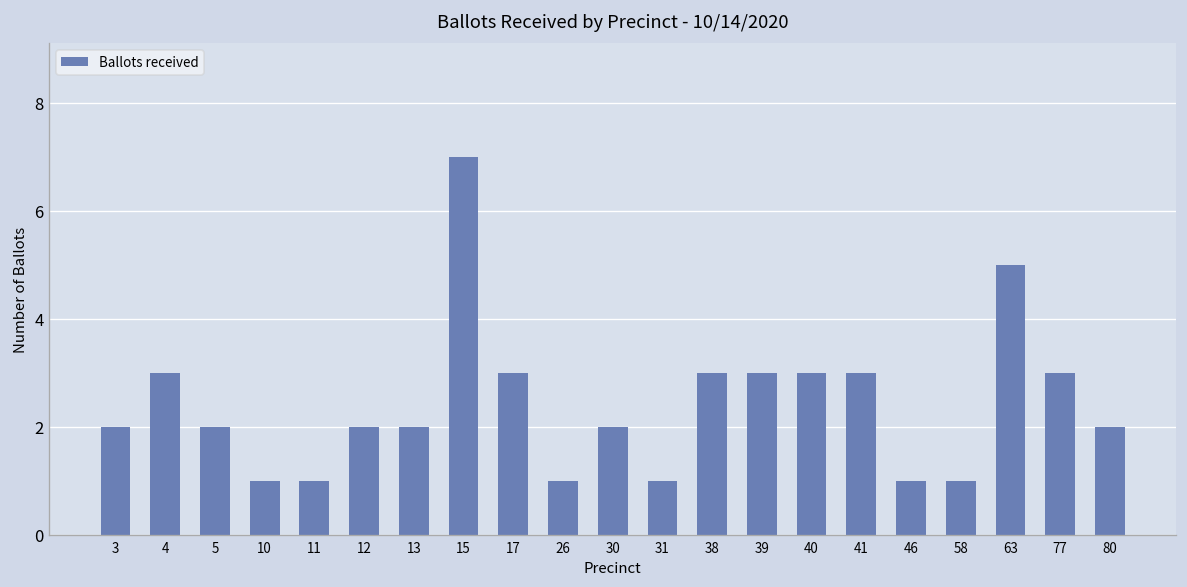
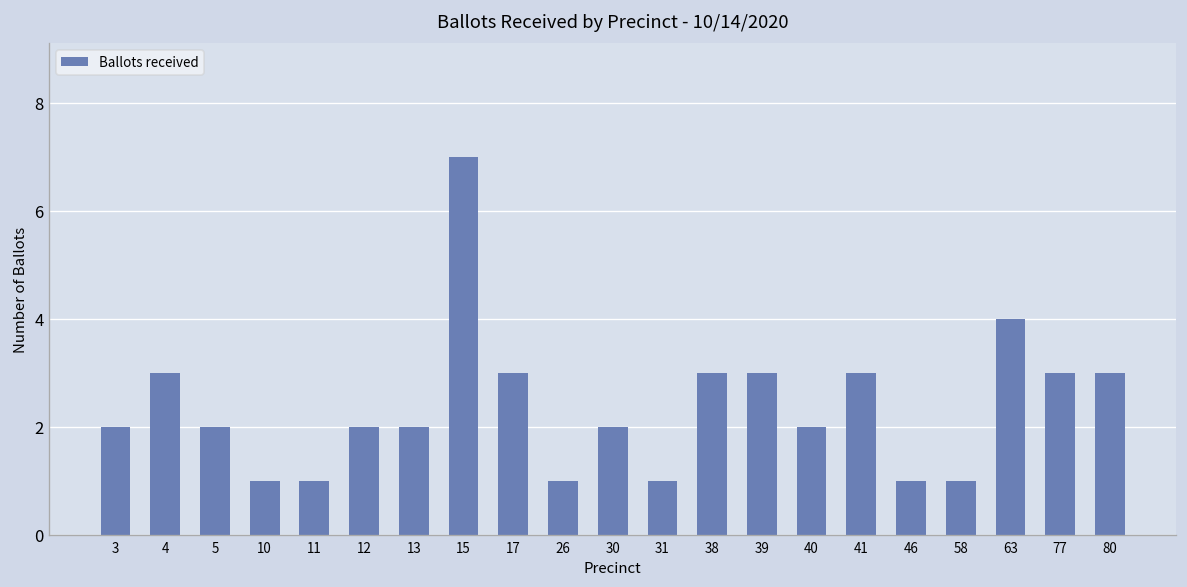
  {
    "3": 2,
    "4": 3,
    "5": 2,
    "10": 1,
    "11": 1,
    "12": 2,
    "13": 2,
    "15": 7,
    "17": 3,
    "26": 1,
    "30": 2,
    "31": 1,
    "38": 3,
    "39": 3,
-   "40": 3,
+   "40": 2,
    "41": 3,
    "46": 1,
    "58": 1,
-   "63": 5,
+   "63": 4,
    "77": 3,
-   "80": 2
+   "80": 3
  }
